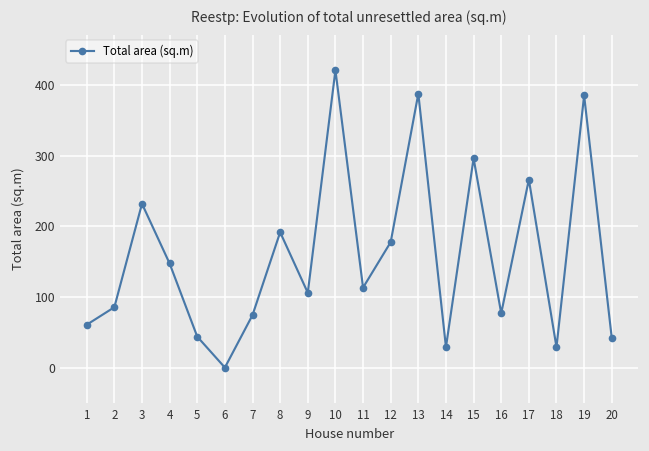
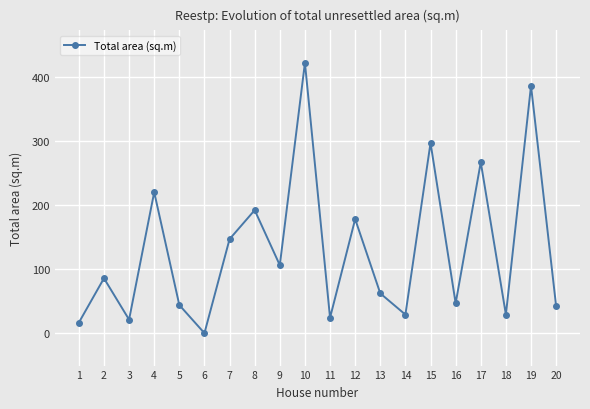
  {
-   "1": 60,
+   "1": 20,
    "2": 90,
-   "3": 230,
-   "4": 150,
+   "3": 20,
+   "4": 220,
    "5": 40,
    "6": 0,
-   "7": 70,
+   "7": 150,
    "8": 190,
    "9": 110,
    "10": 420,
-   "11": 110,
+   "11": 20,
    "12": 180,
-   "13": 390,
+   "13": 60,
    "14": 30,
    "15": 300,
-   "16": 80,
+   "16": 50,
    "17": 270,
    "18": 30,
    "19": 390,
    "20": 40
  }
